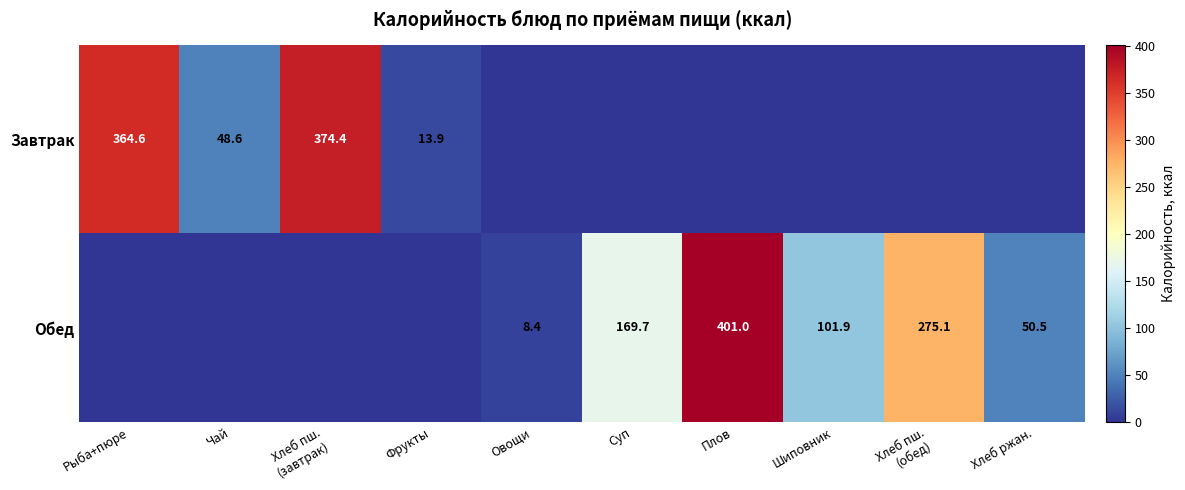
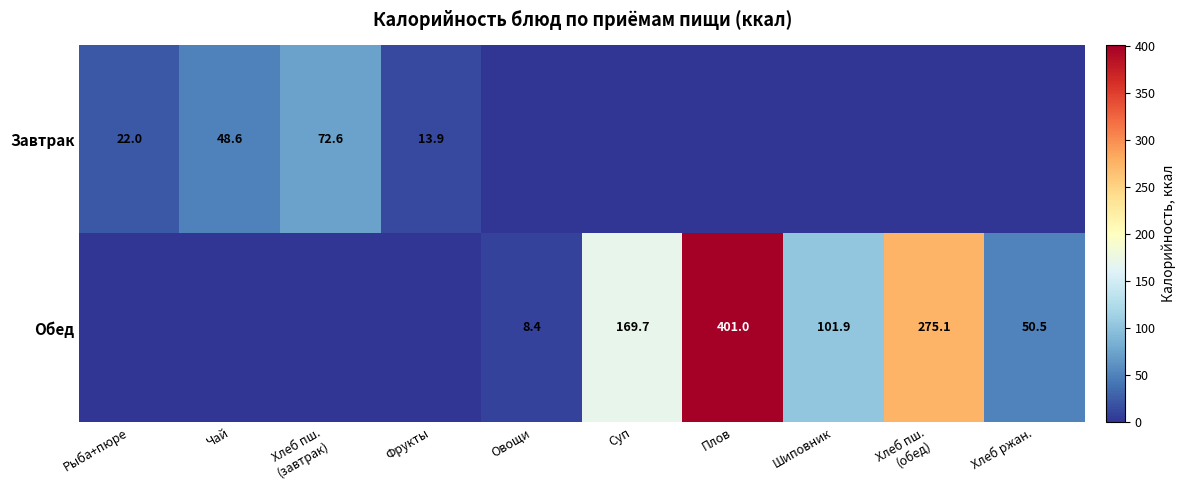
  {
    "Завтрак": {
-     "Рыба+пюре": 364.6,
+     "Рыба+пюре": 22.0,
      "Чай": 48.6,
-     "Хлеб пш. (завтрак)": 374.4,
+     "Хлеб пш. (завтрак)": 72.6,
      "Фрукты": 13.9
    },
    "Обед": {
      "Овощи": 8.4,
      "Суп": 169.7,
      "Плов": 401.0,
      "Шиповник": 101.9,
      "Хлеб пш. (обед)": 275.1,
      "Хлеб ржан.": 50.5
    }
  }
